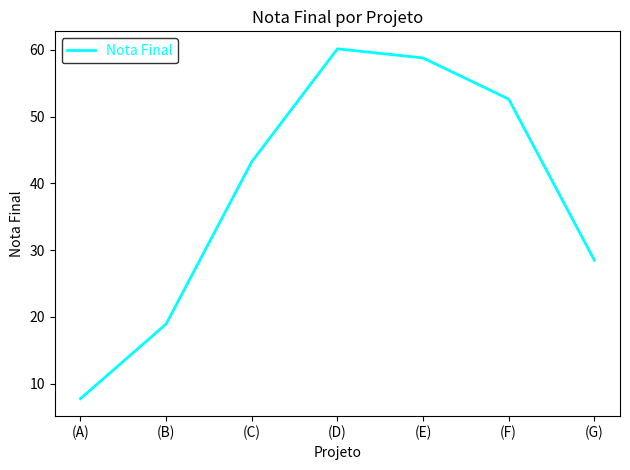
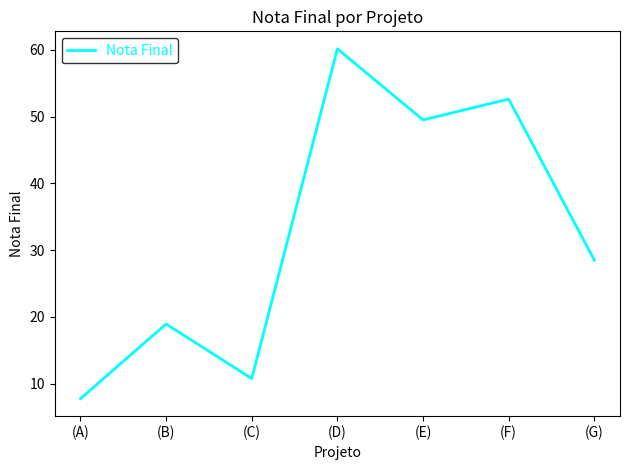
  {
    "(A)": 8,
    "(B)": 19,
-   "(C)": 43,
+   "(C)": 11,
    "(D)": 60,
-   "(E)": 59,
+   "(E)": 50,
    "(F)": 53,
    "(G)": 28
  }
